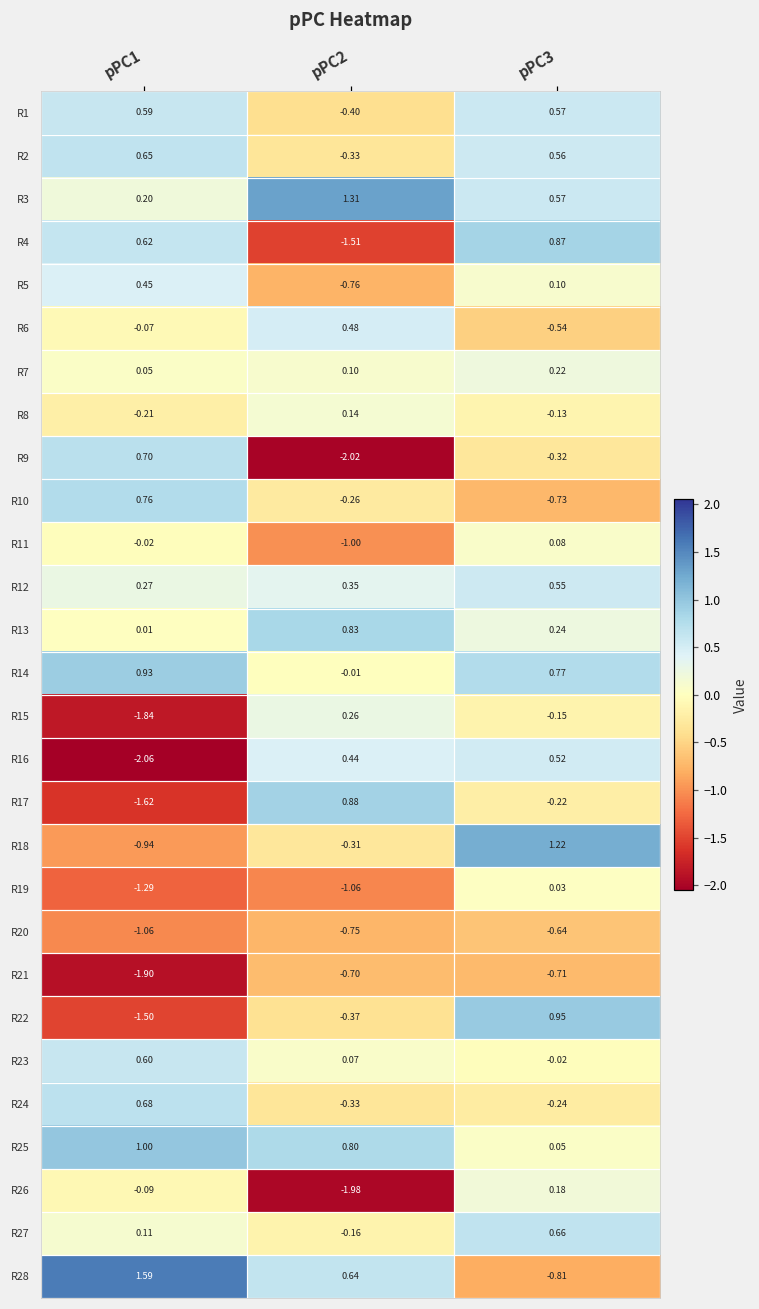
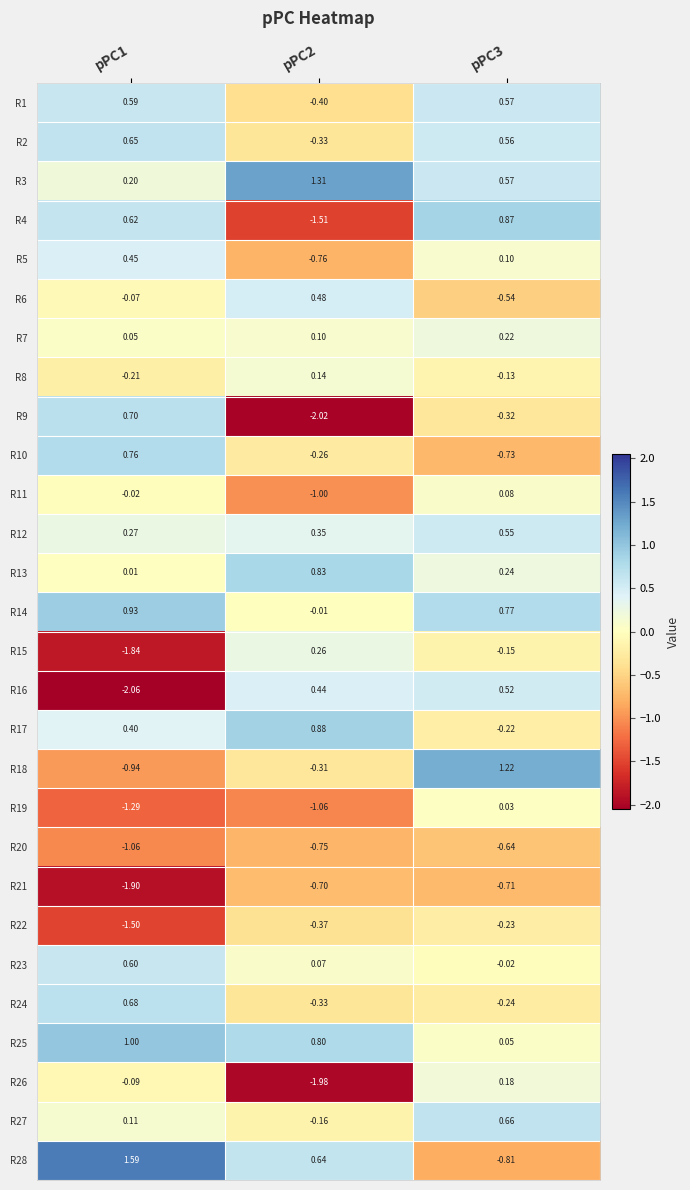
  {
    "R1": {
      "pPC1": 0.59,
      "pPC2": -0.40,
      "pPC3": 0.57
    },
    "R2": {
      "pPC1": 0.65,
      "pPC2": -0.33,
      "pPC3": 0.56
    },
    "R3": {
      "pPC1": 0.20,
      "pPC2": 1.31,
      "pPC3": 0.57
    },
    "R4": {
      "pPC1": 0.62,
      "pPC2": -1.51,
      "pPC3": 0.87
    },
    "R5": {
      "pPC1": 0.45,
      "pPC2": -0.76,
      "pPC3": 0.10
    },
    "R6": {
      "pPC1": -0.07,
      "pPC2": 0.48,
      "pPC3": -0.54
    },
    "R7": {
      "pPC1": 0.05,
      "pPC2": 0.10,
      "pPC3": 0.22
    },
    "R8": {
      "pPC1": -0.21,
      "pPC2": 0.14,
      "pPC3": -0.13
    },
    "R9": {
      "pPC1": 0.70,
      "pPC2": -2.02,
      "pPC3": -0.32
    },
    "R10": {
      "pPC1": 0.76,
      "pPC2": -0.26,
      "pPC3": -0.73
    },
    "R11": {
      "pPC1": -0.02,
      "pPC2": -1.00,
      "pPC3": 0.08
    },
    "R12": {
      "pPC1": 0.27,
      "pPC2": 0.35,
      "pPC3": 0.55
    },
    "R13": {
      "pPC1": 0.01,
      "pPC2": 0.83,
      "pPC3": 0.24
    },
    "R14": {
      "pPC1": 0.93,
      "pPC2": -0.01,
      "pPC3": 0.77
    },
    "R15": {
      "pPC1": -1.84,
      "pPC2": 0.26,
      "pPC3": -0.15
    },
    "R16": {
      "pPC1": -2.06,
      "pPC2": 0.44,
      "pPC3": 0.52
    },
    "R17": {
-     "pPC1": -1.62,
+     "pPC1": 0.40,
      "pPC2": 0.88,
      "pPC3": -0.22
    },
    "R18": {
      "pPC1": -0.94,
      "pPC2": -0.31,
      "pPC3": 1.22
    },
    "R19": {
      "pPC1": -1.29,
      "pPC2": -1.06,
      "pPC3": 0.03
    },
    "R20": {
      "pPC1": -1.06,
      "pPC2": -0.75,
      "pPC3": -0.64
    },
    "R21": {
      "pPC1": -1.90,
      "pPC2": -0.70,
      "pPC3": -0.71
    },
    "R22": {
      "pPC1": -1.50,
      "pPC2": -0.37,
-     "pPC3": 0.95
+     "pPC3": -0.23
    },
    "R23": {
      "pPC1": 0.60,
      "pPC2": 0.07,
      "pPC3": -0.02
    },
    "R24": {
      "pPC1": 0.68,
      "pPC2": -0.33,
      "pPC3": -0.24
    },
    "R25": {
      "pPC1": 1.00,
      "pPC2": 0.80,
      "pPC3": 0.05
    },
    "R26": {
      "pPC1": -0.09,
      "pPC2": -1.98,
      "pPC3": 0.18
    },
    "R27": {
      "pPC1": 0.11,
      "pPC2": -0.16,
      "pPC3": 0.66
    },
    "R28": {
      "pPC1": 1.59,
      "pPC2": 0.64,
      "pPC3": -0.81
    }
  }
